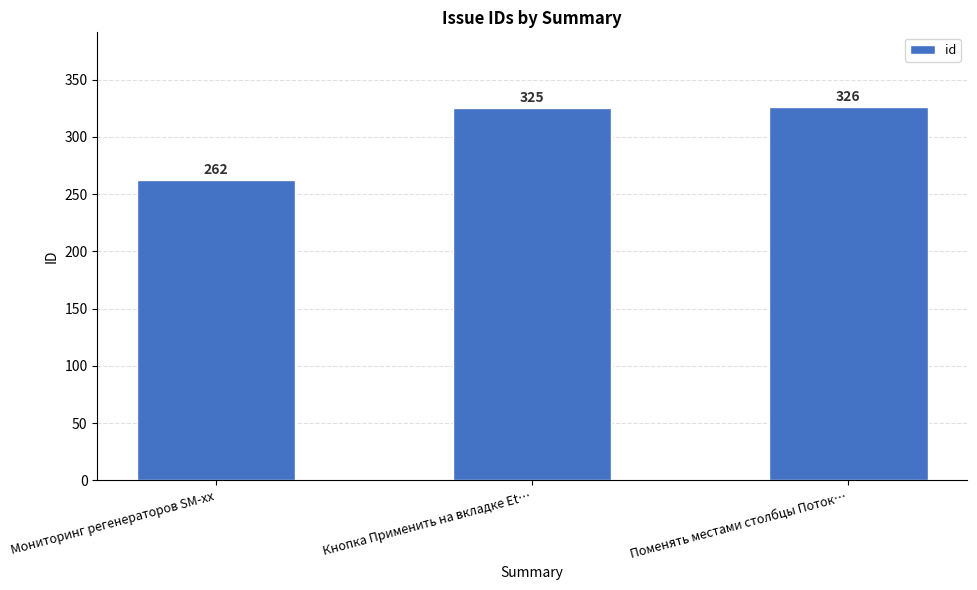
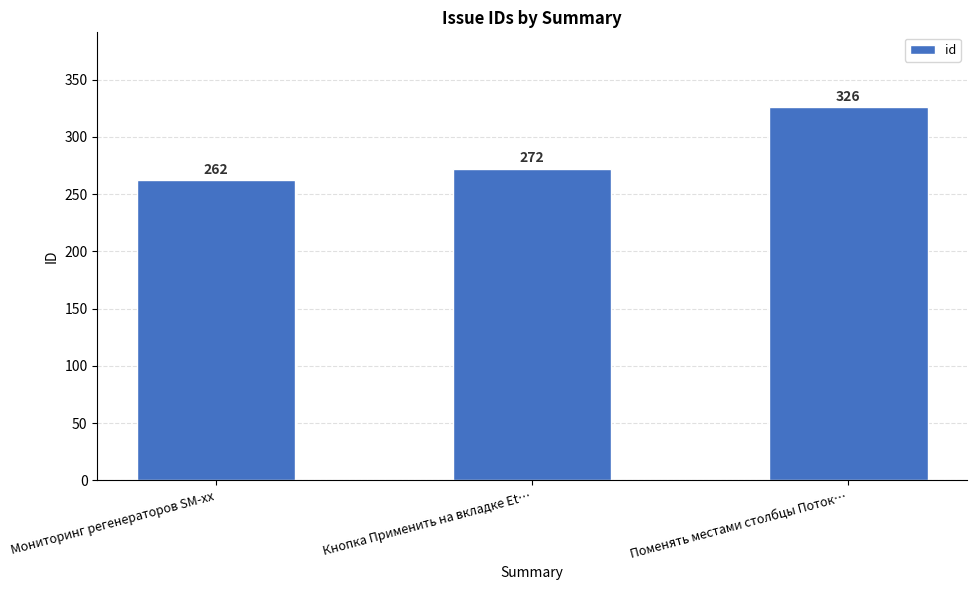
  {
    "Мониторинг регенераторов SM-xx": 262,
-   "Кнопка Применить на вкладке Et…": 325,
+   "Кнопка Применить на вкладке Et…": 272,
    "Поменять местами столбцы Поток…": 326
  }
